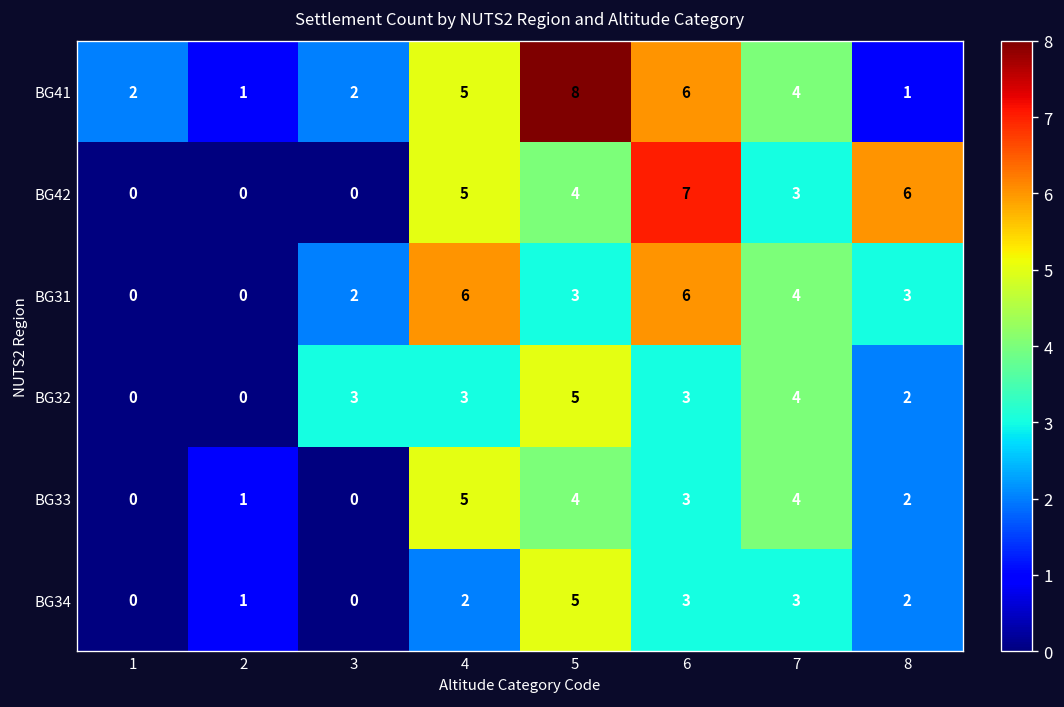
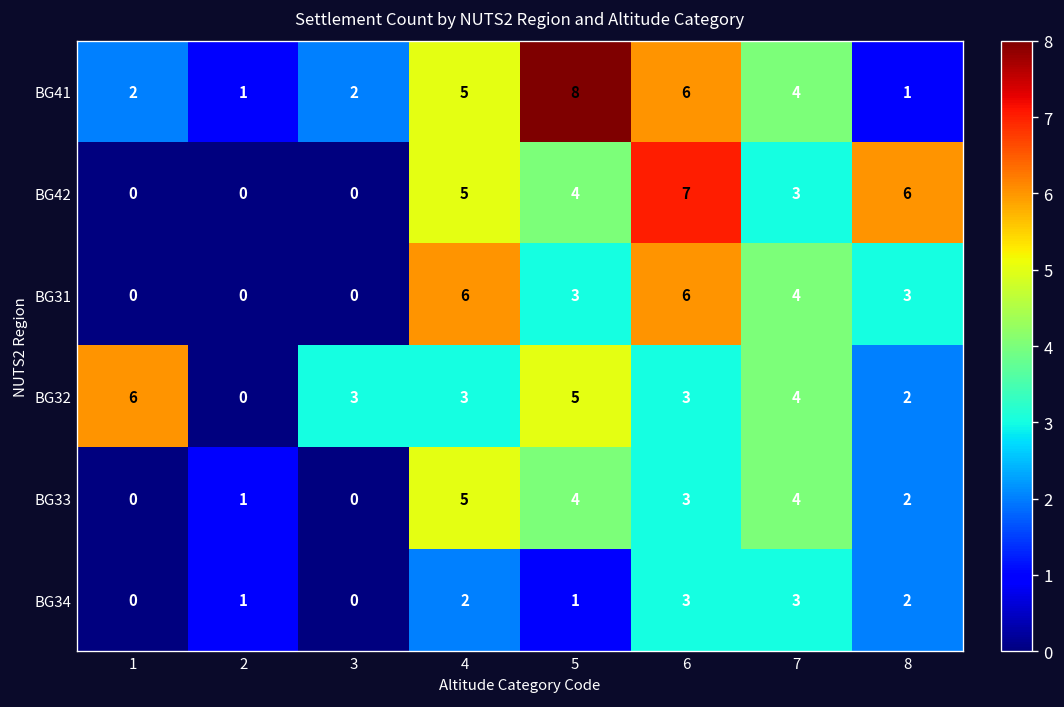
  {
    "BG41": {
      "1": 2,
      "2": 1,
      "3": 2,
      "4": 5,
      "5": 8,
      "6": 6,
      "7": 4,
      "8": 1
    },
    "BG42": {
      "1": 0,
      "2": 0,
      "3": 0,
      "4": 5,
      "5": 4,
      "6": 7,
      "7": 3,
      "8": 6
    },
    "BG31": {
      "1": 0,
      "2": 0,
-     "3": 2,
+     "3": 0,
      "4": 6,
      "5": 3,
      "6": 6,
      "7": 4,
      "8": 3
    },
    "BG32": {
-     "1": 0,
+     "1": 6,
      "2": 0,
      "3": 3,
      "4": 3,
      "5": 5,
      "6": 3,
      "7": 4,
      "8": 2
    },
    "BG33": {
      "1": 0,
      "2": 1,
      "3": 0,
      "4": 5,
      "5": 4,
      "6": 3,
      "7": 4,
      "8": 2
    },
    "BG34": {
      "1": 0,
      "2": 1,
      "3": 0,
      "4": 2,
-     "5": 5,
+     "5": 1,
      "6": 3,
      "7": 3,
      "8": 2
    }
  }
